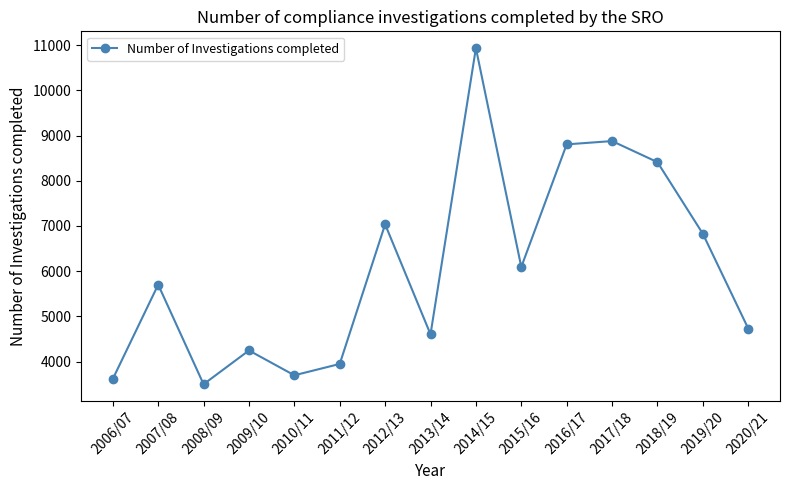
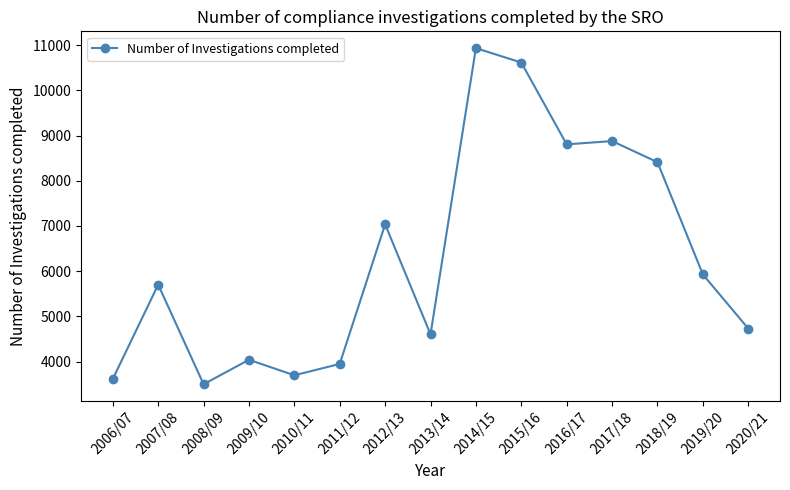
  {
    "2006/07": 3600,
    "2007/08": 5700,
    "2008/09": 3500,
-   "2009/10": 4200,
+   "2009/10": 4000,
    "2010/11": 3700,
    "2011/12": 4000,
    "2012/13": 7000,
    "2013/14": 4600,
    "2014/15": 10900,
-   "2015/16": 6100,
+   "2015/16": 10600,
    "2016/17": 8800,
    "2017/18": 8900,
    "2018/19": 8400,
-   "2019/20": 6800,
+   "2019/20": 5900,
    "2020/21": 4700
  }
